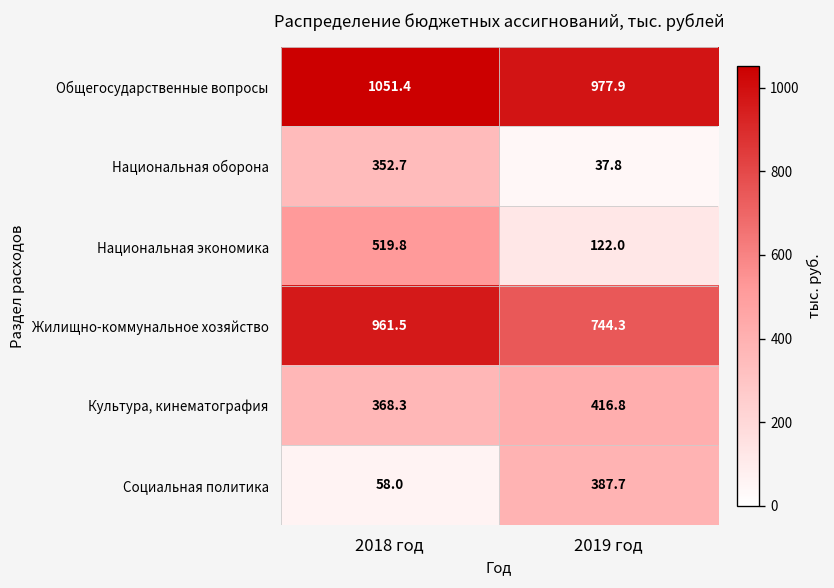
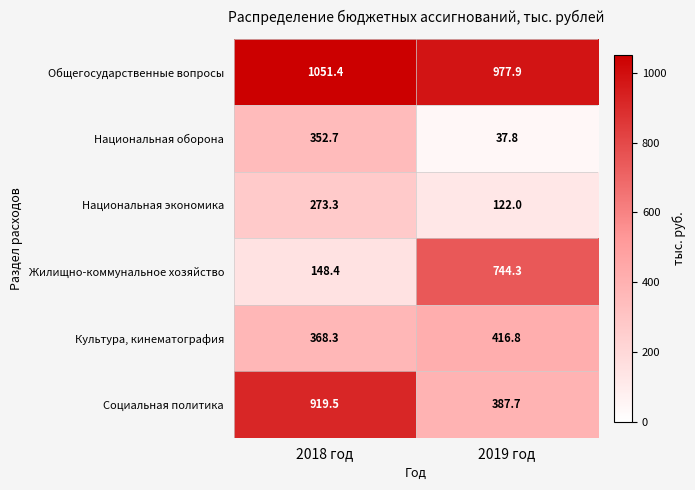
  {
    "Общегосударственные вопросы": {
      "2018 год": 1051.4,
      "2019 год": 977.9
    },
    "Национальная оборона": {
      "2018 год": 352.7,
      "2019 год": 37.8
    },
    "Национальная экономика": {
-     "2018 год": 519.8,
+     "2018 год": 273.3,
      "2019 год": 122.0
    },
    "Жилищно-коммунальное хозяйство": {
-     "2018 год": 961.5,
+     "2018 год": 148.4,
      "2019 год": 744.3
    },
    "Культура, кинематография": {
      "2018 год": 368.3,
      "2019 год": 416.8
    },
    "Социальная политика": {
-     "2018 год": 58.0,
+     "2018 год": 919.5,
      "2019 год": 387.7
    }
  }
